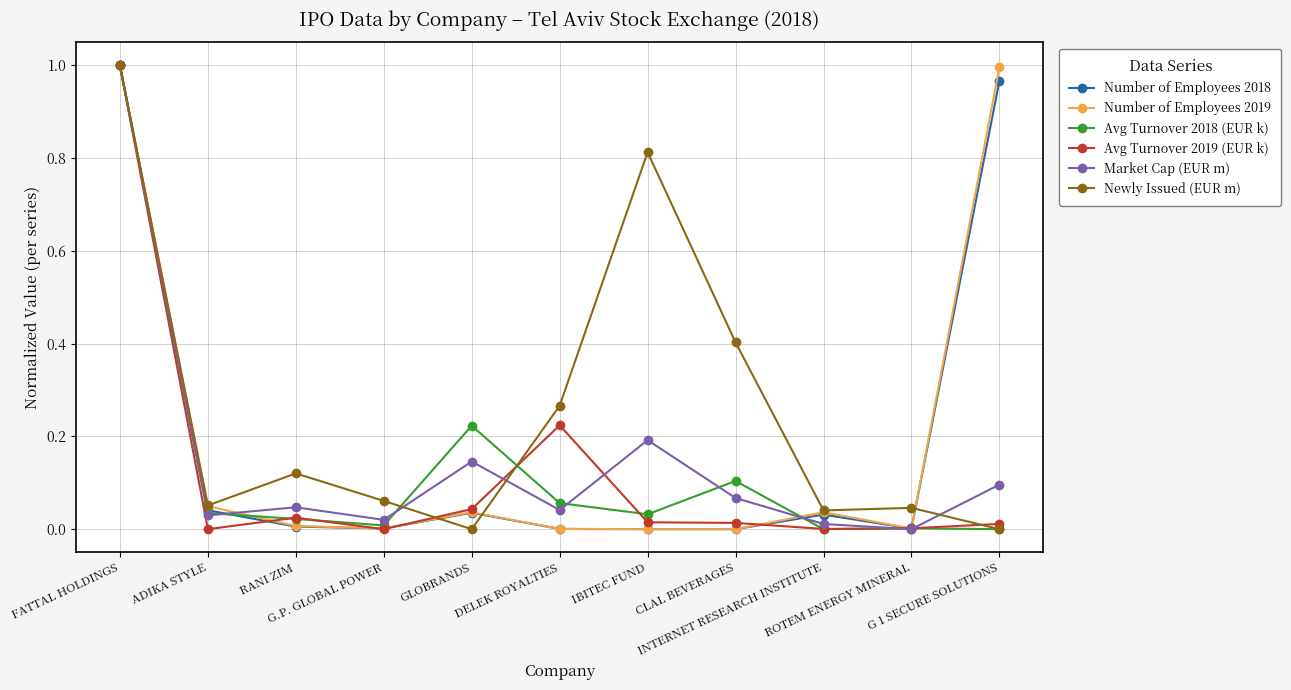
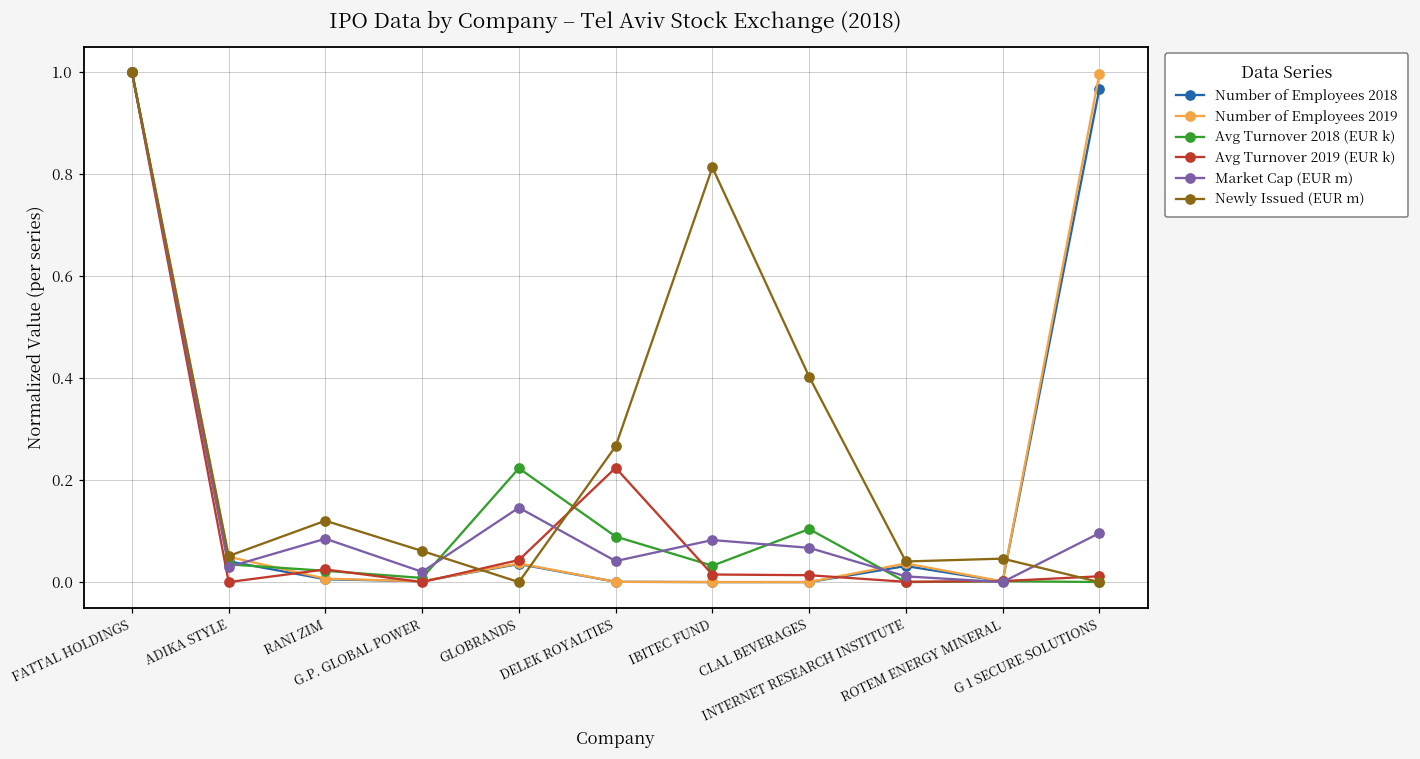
  {
    "Number of Employees 2018": {
      "ADIKA STYLE": 0.04,
      "G 1 SECURE SOLUTIONS": 0.97
    },
    "Number of Employees 2019": {
      "G 1 SECURE SOLUTIONS": 1.00
    },
    "Avg Turnover 2018 (EUR k)": {
      "G.P. GLOBAL POWER": 0.01,
      "GLOBRANDS": 0.22,
-     "DELEK ROYALTIES": 0.06,
+     "DELEK ROYALTIES": 0.09,
      "IBITEC FUND": 0.03,
      "CLAL BEVERAGES": 0.10
    },
    "Avg Turnover 2019 (EUR k)": {
      "ADIKA STYLE": 0.00,
      "GLOBRANDS": 0.04,
      "DELEK ROYALTIES": 0.22,
      "IBITEC FUND": 0.01,
      "CLAL BEVERAGES": 0.01,
      "G 1 SECURE SOLUTIONS": 0.01
    },
    "Market Cap (EUR m)": {
-     "RANI ZIM": 0.05,
+     "RANI ZIM": 0.09,
      "G.P. GLOBAL POWER": 0.02,
      "GLOBRANDS": 0.15,
      "DELEK ROYALTIES": 0.04,
-     "IBITEC FUND": 0.19,
+     "IBITEC FUND": 0.08,
      "CLAL BEVERAGES": 0.07,
      "INTERNET RESEARCH INSTITUTE": 0.01,
      "G 1 SECURE SOLUTIONS": 0.10
    },
    "Newly Issued (EUR m)": {
      "RANI ZIM": 0.12,
      "G.P. GLOBAL POWER": 0.06,
      "GLOBRANDS": 0.00,
      "DELEK ROYALTIES": 0.27,
      "IBITEC FUND": 0.81,
      "CLAL BEVERAGES": 0.40,
      "ROTEM ENERGY MINERAL": 0.05
    }
  }
